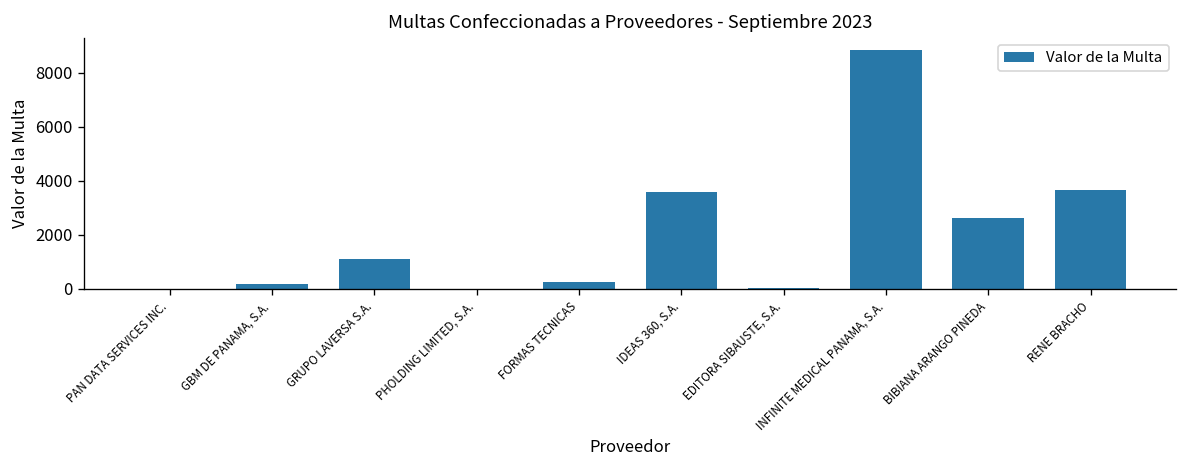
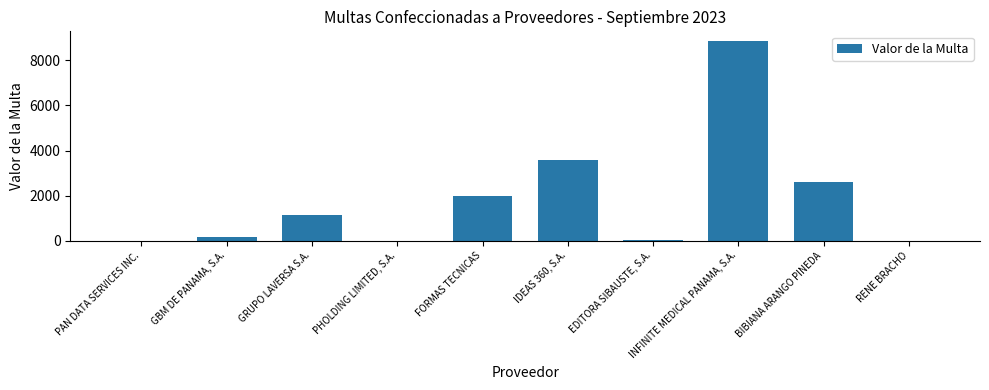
  {
    "GBM DE PANAMA, S.A.": 200,
    "GRUPO LAVERSA S.A.": 1100,
-   "FORMAS TECNICAS": 300,
+   "FORMAS TECNICAS": 2000,
    "IDEAS 360, S.A.": 3600,
    "INFINITE MEDICAL PANAMA, S.A.": 8900,
    "BIBIANA ARANGO PINEDA": 2600,
-   "RENE BRACHO": 3700
+   "RENE BRACHO": 0
  }
